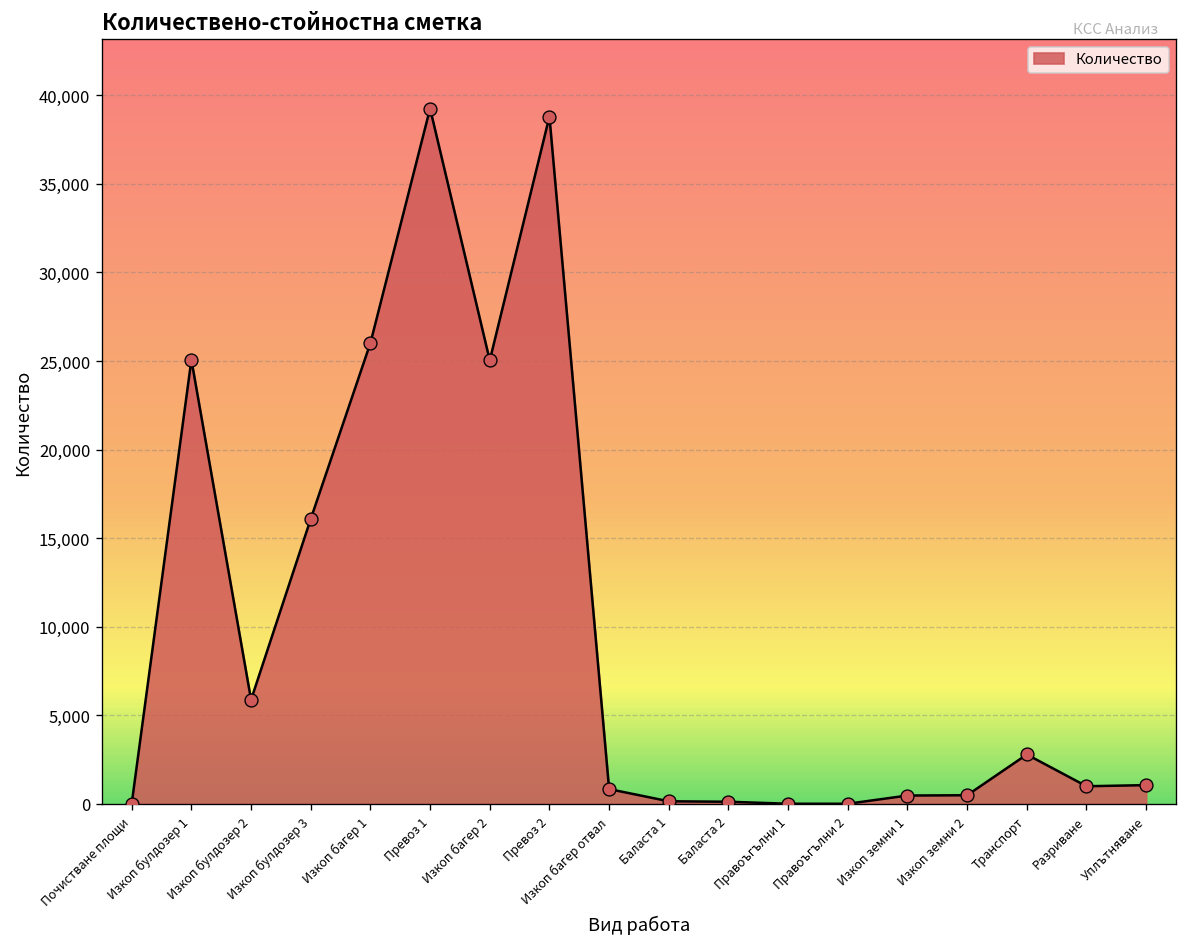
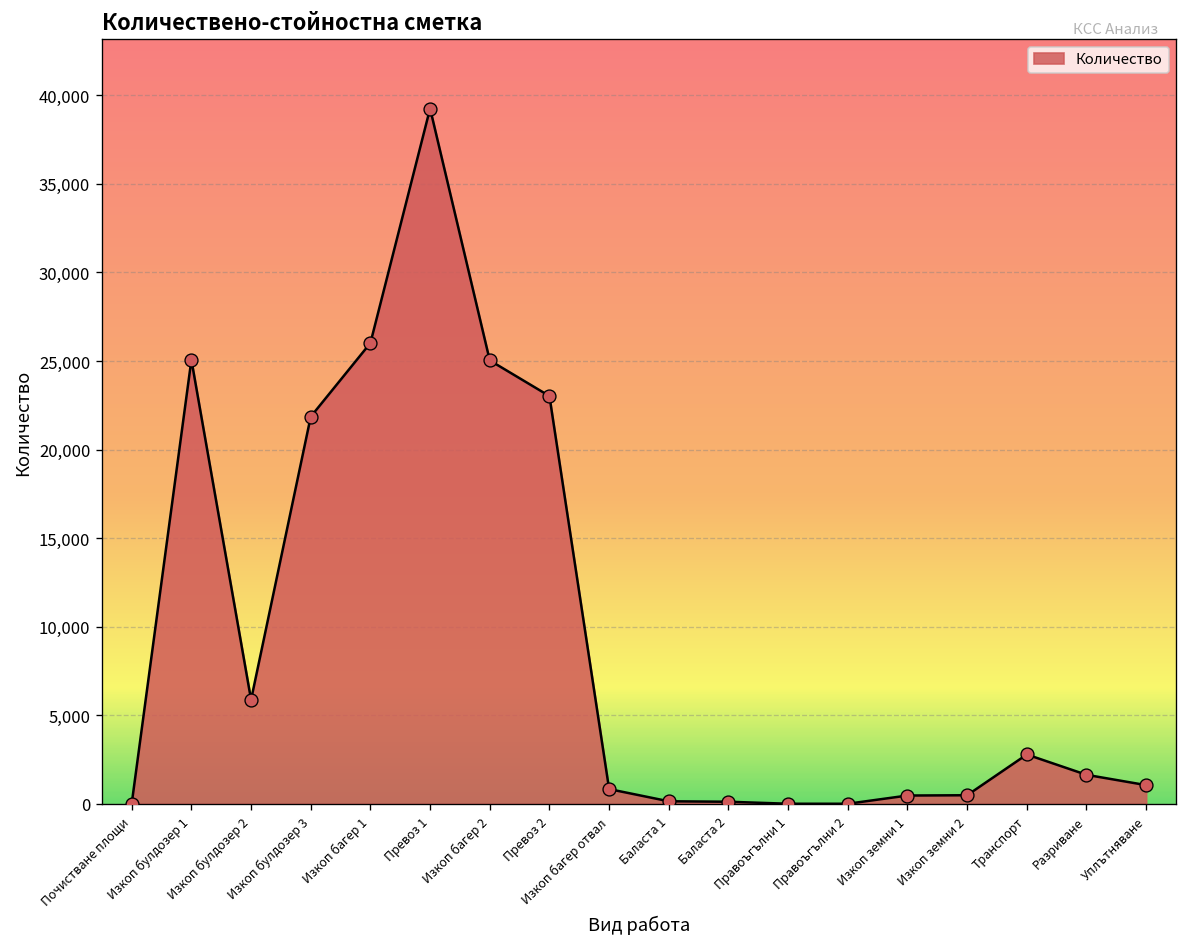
  {
    "Почистване площи": "0",
    "Изкоп булдозер 1": "25,100",
    "Изкоп булдозер 2": "5,900",
-   "Изкоп булдозер 3": "16,100",
+   "Изкоп булдозер 3": "21,900",
    "Изкоп багер 1": "26,000",
    "Превоз 1": "39,300",
    "Изкоп багер 2": "25,000",
-   "Превоз 2": "38,800",
+   "Превоз 2": "23,000",
    "Изкоп багер отвал": "800",
    "Баласта 1": "100",
    "Баласта 2": "100",
    "Правоъгълни 1": "0",
    "Правоъгълни 2": "0",
    "Изкоп земни 1": "500",
    "Изкоп земни 2": "500",
    "Транспорт": "2,800",
-   "Разриване": "1,000",
+   "Разриване": "1,600",
    "Уплътняване": "1,100"
  }
